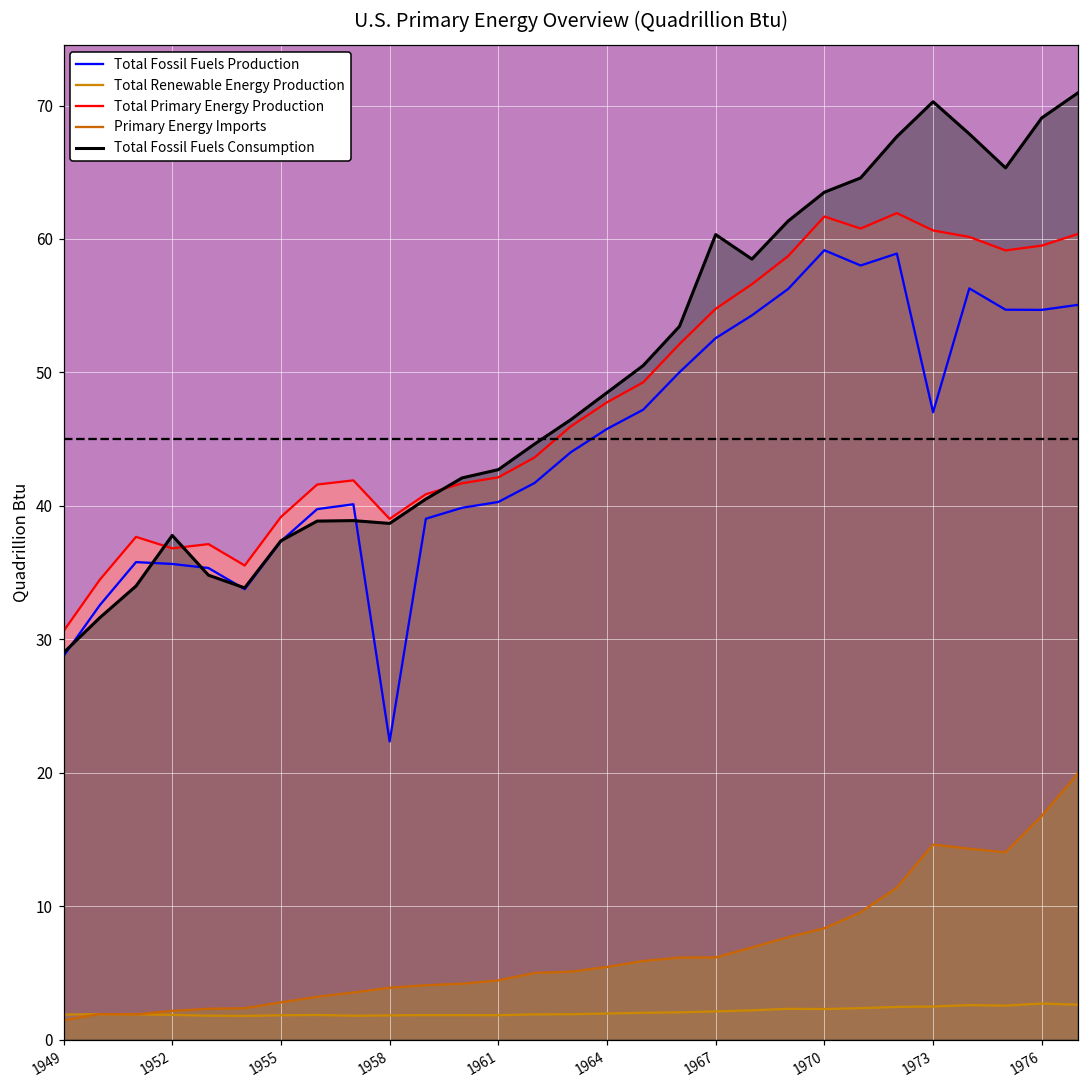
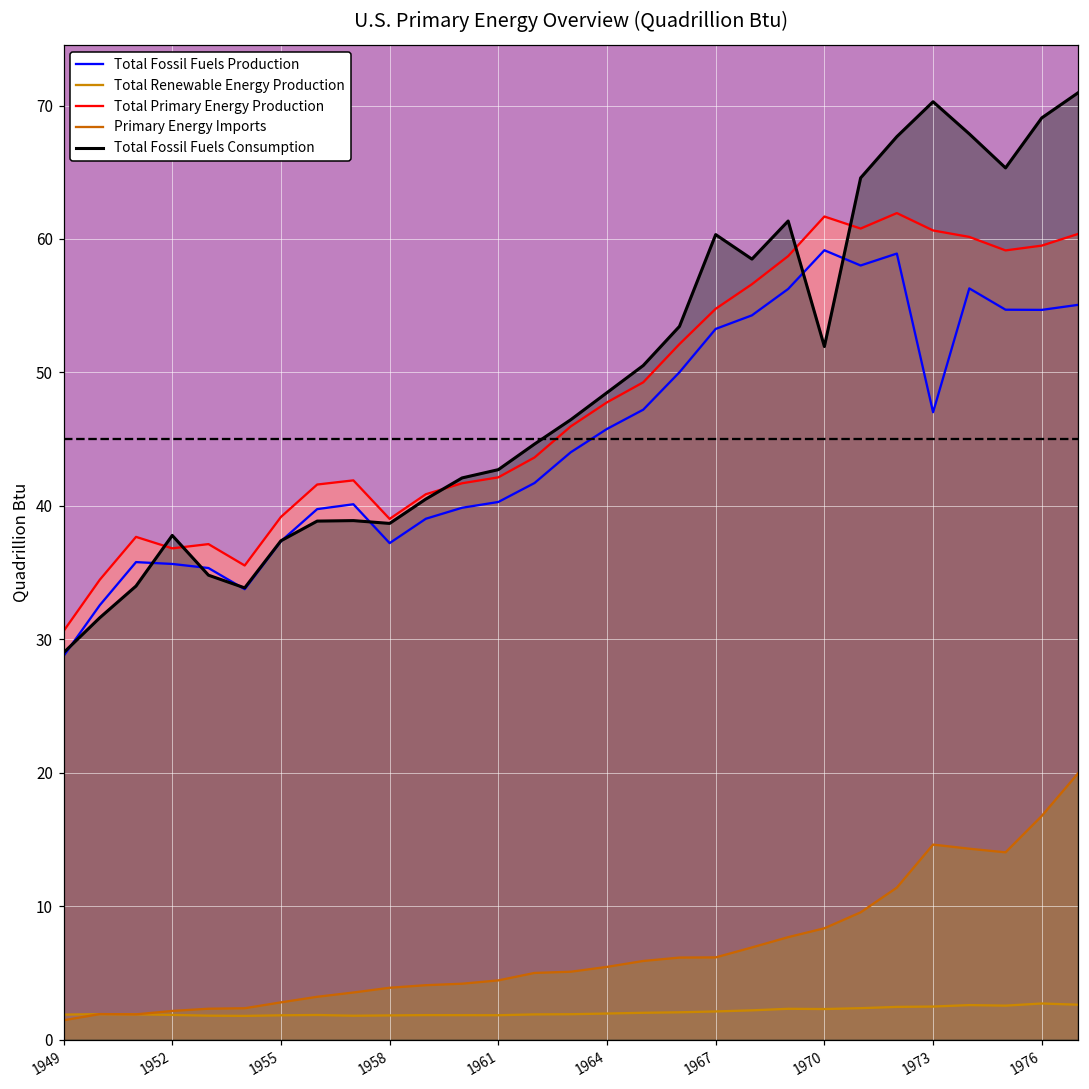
  {
    "Total Fossil Fuels Production": {
      "1949": 28.7,
      "1952": 35.6,
-     "1958": 22.3,
+     "1958": 37.2,
      "1961": 40.3,
      "1964": 45.8,
-     "1967": 52.6,
+     "1967": 53.3,
      "1970": 59.2,
      "1973": 47.0,
      "1976": 54.7
    },
    "Total Primary Energy Production": {
      "1949": 30.6,
      "1952": 36.8,
      "1955": 39.2,
      "1958": 39.0,
      "1961": 42.1,
      "1964": 47.8,
      "1967": 54.8,
      "1970": 61.7,
      "1973": 60.6,
      "1976": 59.5
    },
    "Total Fossil Fuels Consumption": {
      "1949": 29.0,
      "1952": 37.8,
      "1958": 38.7,
      "1961": 42.7,
      "1964": 48.5,
      "1967": 60.3,
-     "1970": 63.5,
+     "1970": 51.9,
      "1973": 70.3,
      "1976": 69.1
    }
  }
